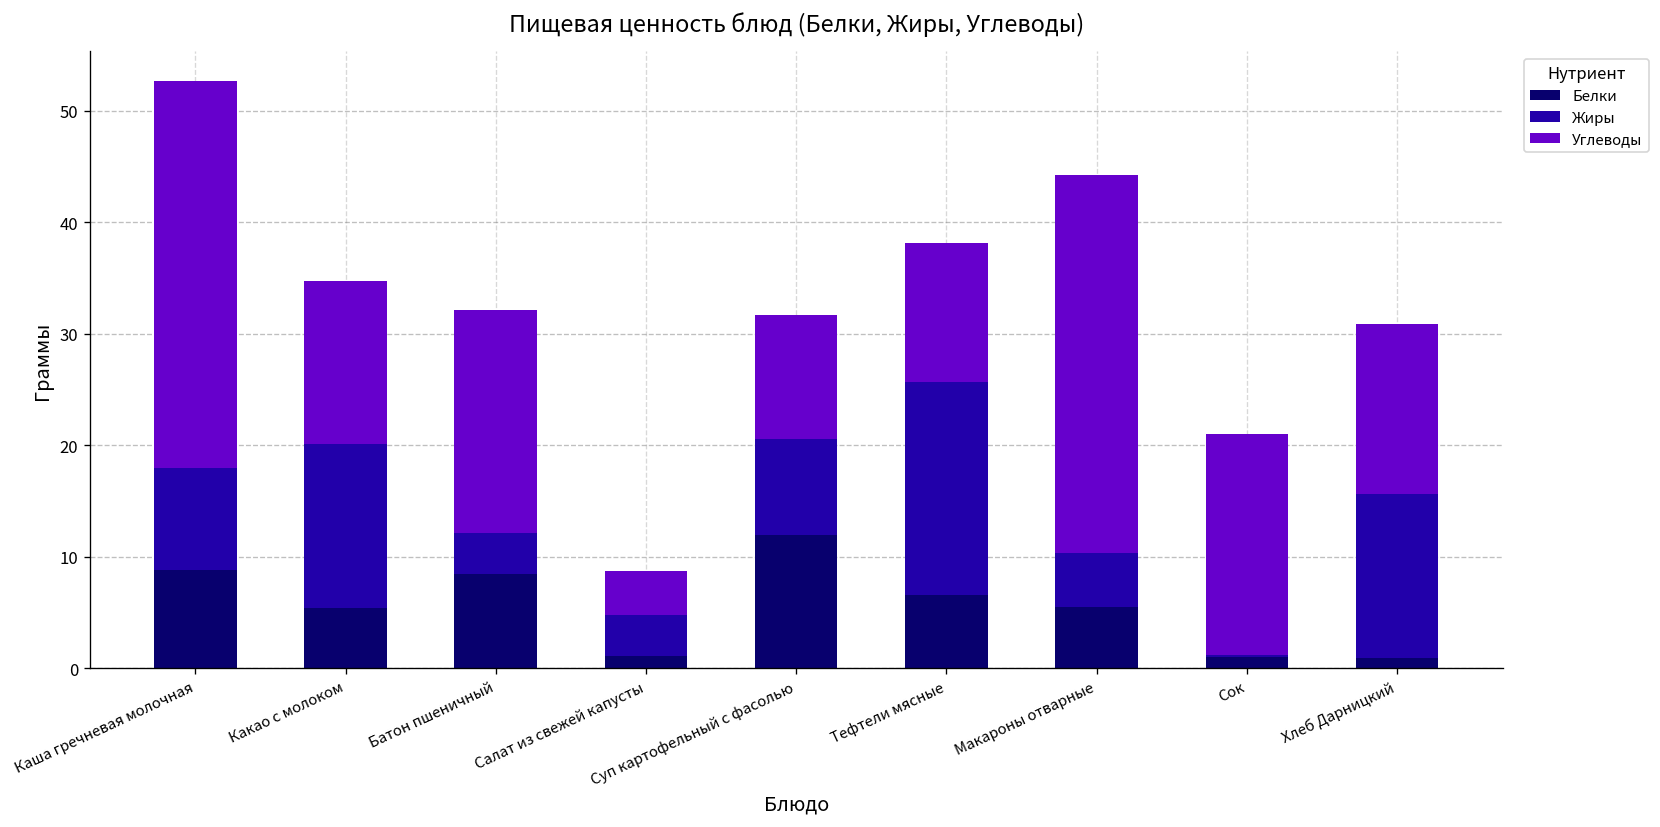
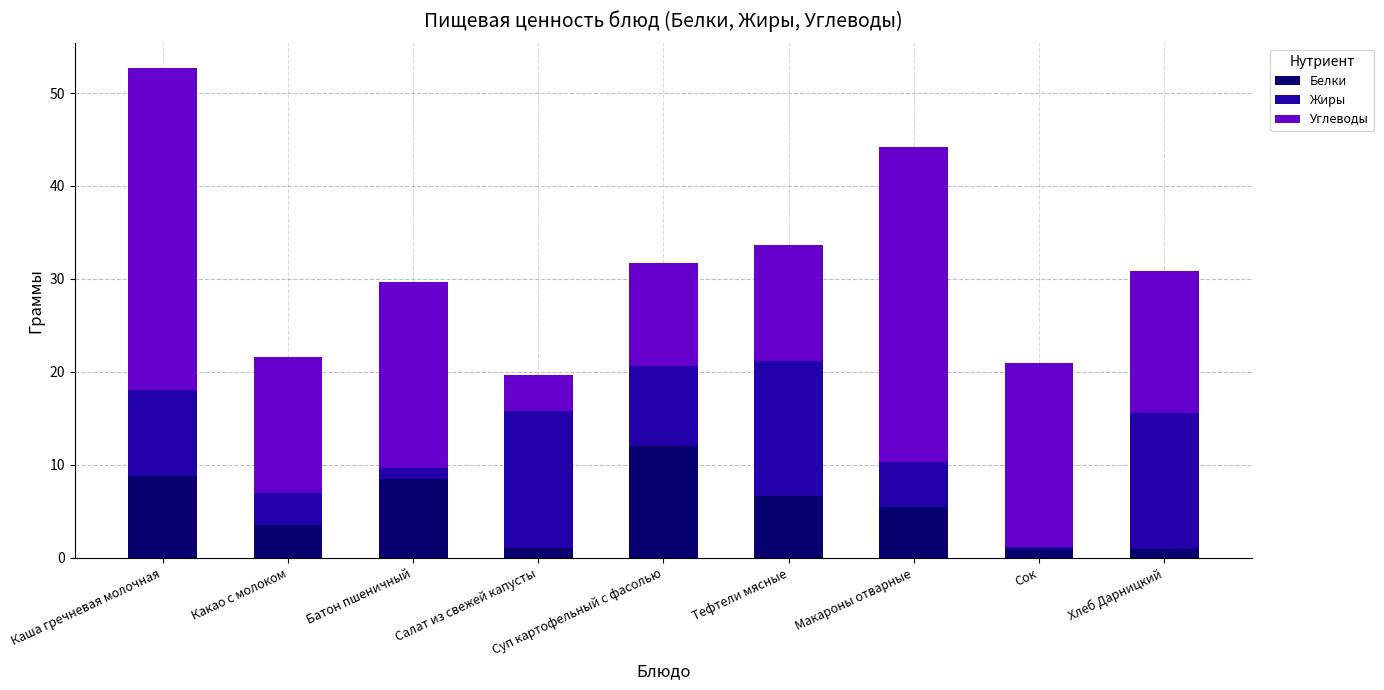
  {
    "Белки": {
      "Каша гречневая молочная": 9,
-     "Какао с молоком": 5,
+     "Какао с молоком": 4,
      "Батон пшеничный": 9,
      "Салат из свежей капусты": 1,
      "Суп картофельный с фасолью": 12,
      "Тефтели мясные": 7,
      "Макароны отварные": 6,
      "Сок": 1,
      "Хлеб Дарницкий": 1
    },
    "Жиры": {
      "Каша гречневая молочная": 9,
-     "Какао с молоком": 15,
-     "Батон пшеничный": 4,
-     "Салат из свежей капусты": 4,
+     "Какао с молоком": 4,
+     "Батон пшеничный": 1,
+     "Салат из свежей капусты": 15,
      "Суп картофельный с фасолью": 9,
-     "Тефтели мясные": 19,
+     "Тефтели мясные": 15,
      "Макароны отварные": 5,
      "Хлеб Дарницкий": 15
    },
    "Углеводы": {
      "Каша гречневая молочная": 35,
      "Какао с молоком": 15,
      "Батон пшеничный": 20,
      "Салат из свежей капусты": 4,
      "Суп картофельный с фасолью": 11,
      "Тефтели мясные": 12,
      "Макароны отварные": 34,
      "Сок": 20,
      "Хлеб Дарницкий": 15
    }
  }
